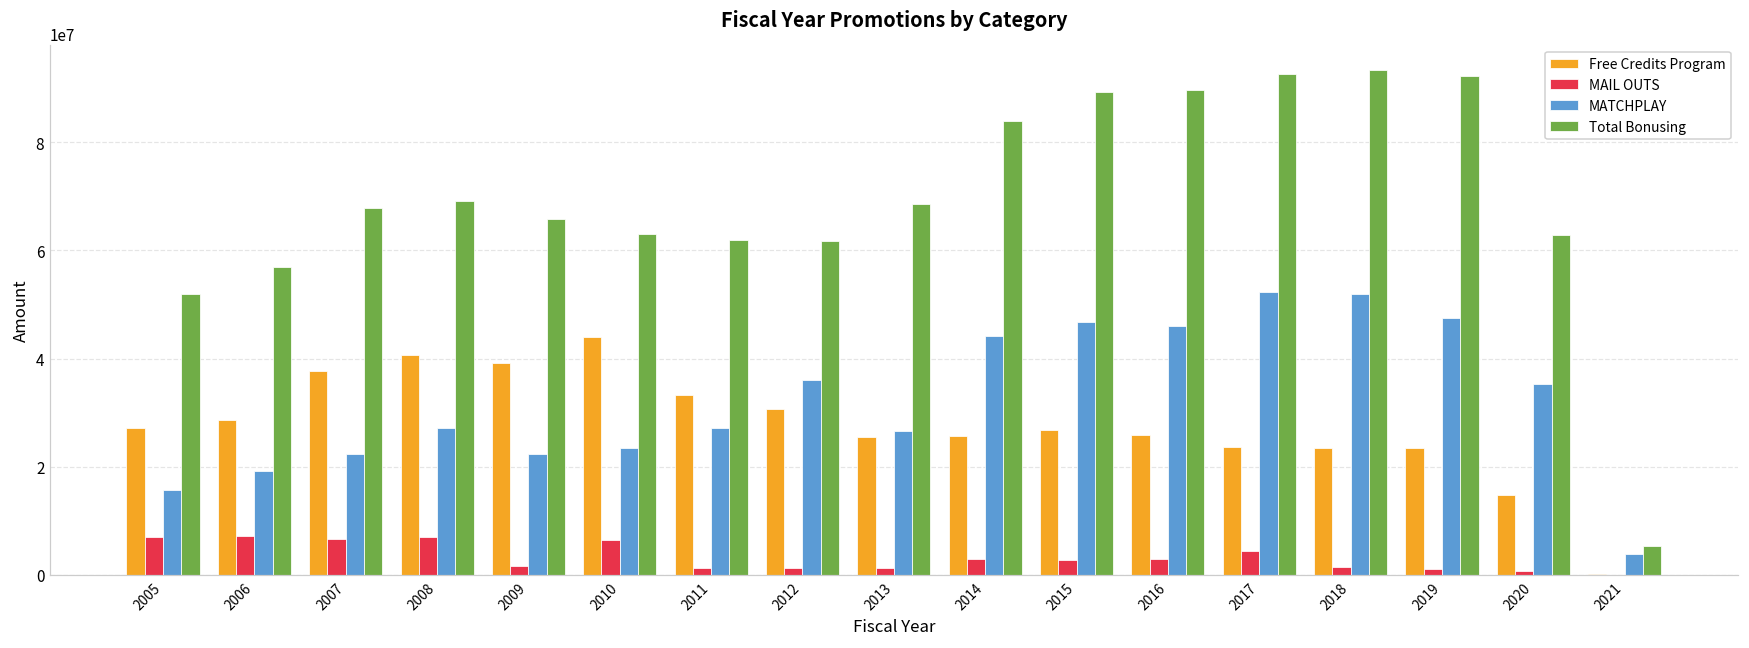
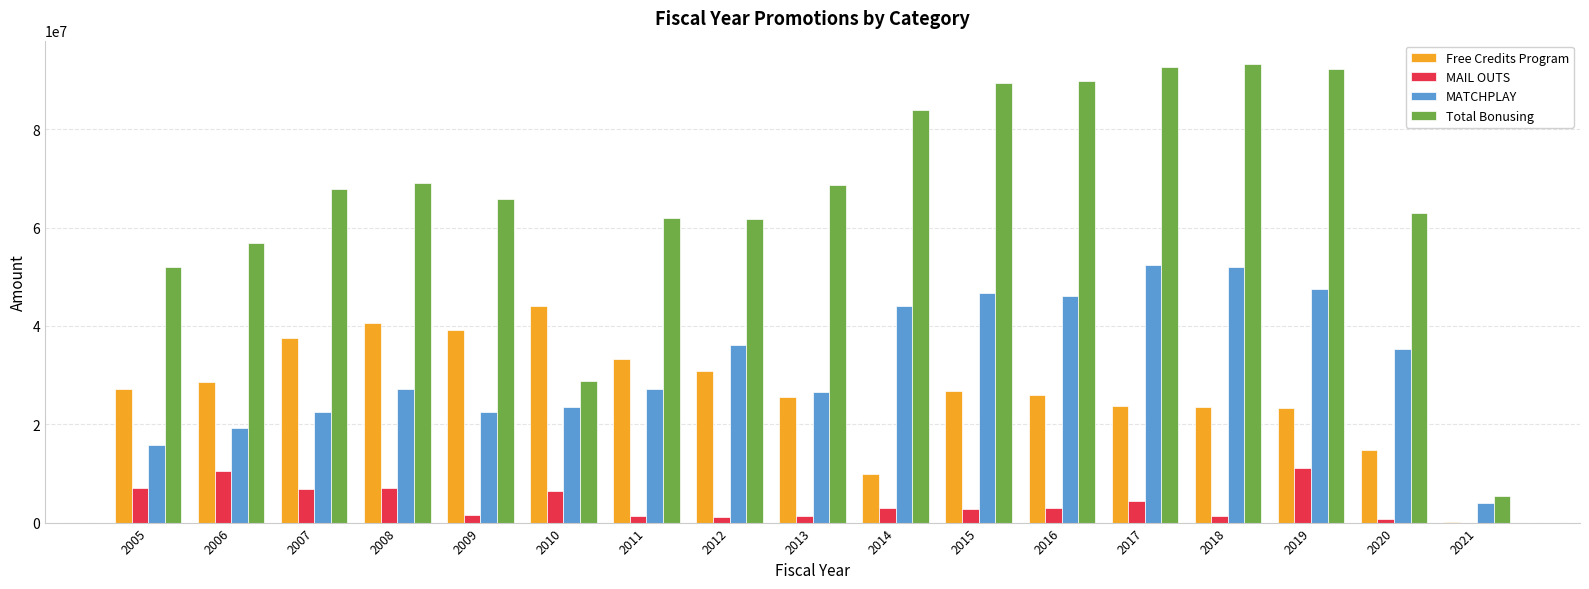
  {
    "Free Credits Program": {
      "2005": 27000000,
      "2006": 29000000,
      "2007": 38000000,
      "2008": 41000000,
      "2009": 39000000,
      "2010": 44000000,
      "2011": 33000000,
      "2012": 31000000,
      "2013": 26000000,
-     "2014": 26000000,
+     "2014": 10000000,
      "2015": 27000000,
      "2016": 26000000,
      "2017": 24000000,
      "2018": 23000000,
      "2019": 23000000,
      "2020": 15000000
    },
    "MAIL OUTS": {
      "2005": 7000000,
-     "2006": 7000000,
+     "2006": 10000000,
      "2007": 7000000,
      "2008": 7000000,
      "2009": 2000000,
      "2010": 6000000,
      "2011": 1000000,
      "2012": 1000000,
      "2013": 1000000,
      "2014": 3000000,
      "2015": 3000000,
      "2016": 3000000,
      "2017": 4000000,
      "2018": 1000000,
-     "2019": 1000000,
+     "2019": 11000000,
      "2020": 1000000,
      "2021": 0
    },
    "MATCHPLAY": {
      "2005": 16000000,
      "2006": 19000000,
      "2007": 22000000,
      "2008": 27000000,
      "2009": 22000000,
      "2010": 24000000,
      "2011": 27000000,
      "2012": 36000000,
      "2013": 27000000,
      "2014": 44000000,
      "2015": 47000000,
      "2016": 46000000,
      "2017": 52000000,
      "2018": 52000000,
      "2019": 48000000,
      "2020": 35000000,
      "2021": 4000000
    },
    "Total Bonusing": {
      "2005": 52000000,
      "2006": 57000000,
      "2007": 68000000,
      "2008": 69000000,
      "2009": 66000000,
-     "2010": 63000000,
+     "2010": 29000000,
      "2011": 62000000,
      "2012": 62000000,
      "2013": 69000000,
      "2014": 84000000,
      "2015": 89000000,
      "2016": 90000000,
      "2017": 93000000,
      "2018": 93000000,
      "2019": 92000000,
      "2020": 63000000,
      "2021": 5000000
    }
  }
